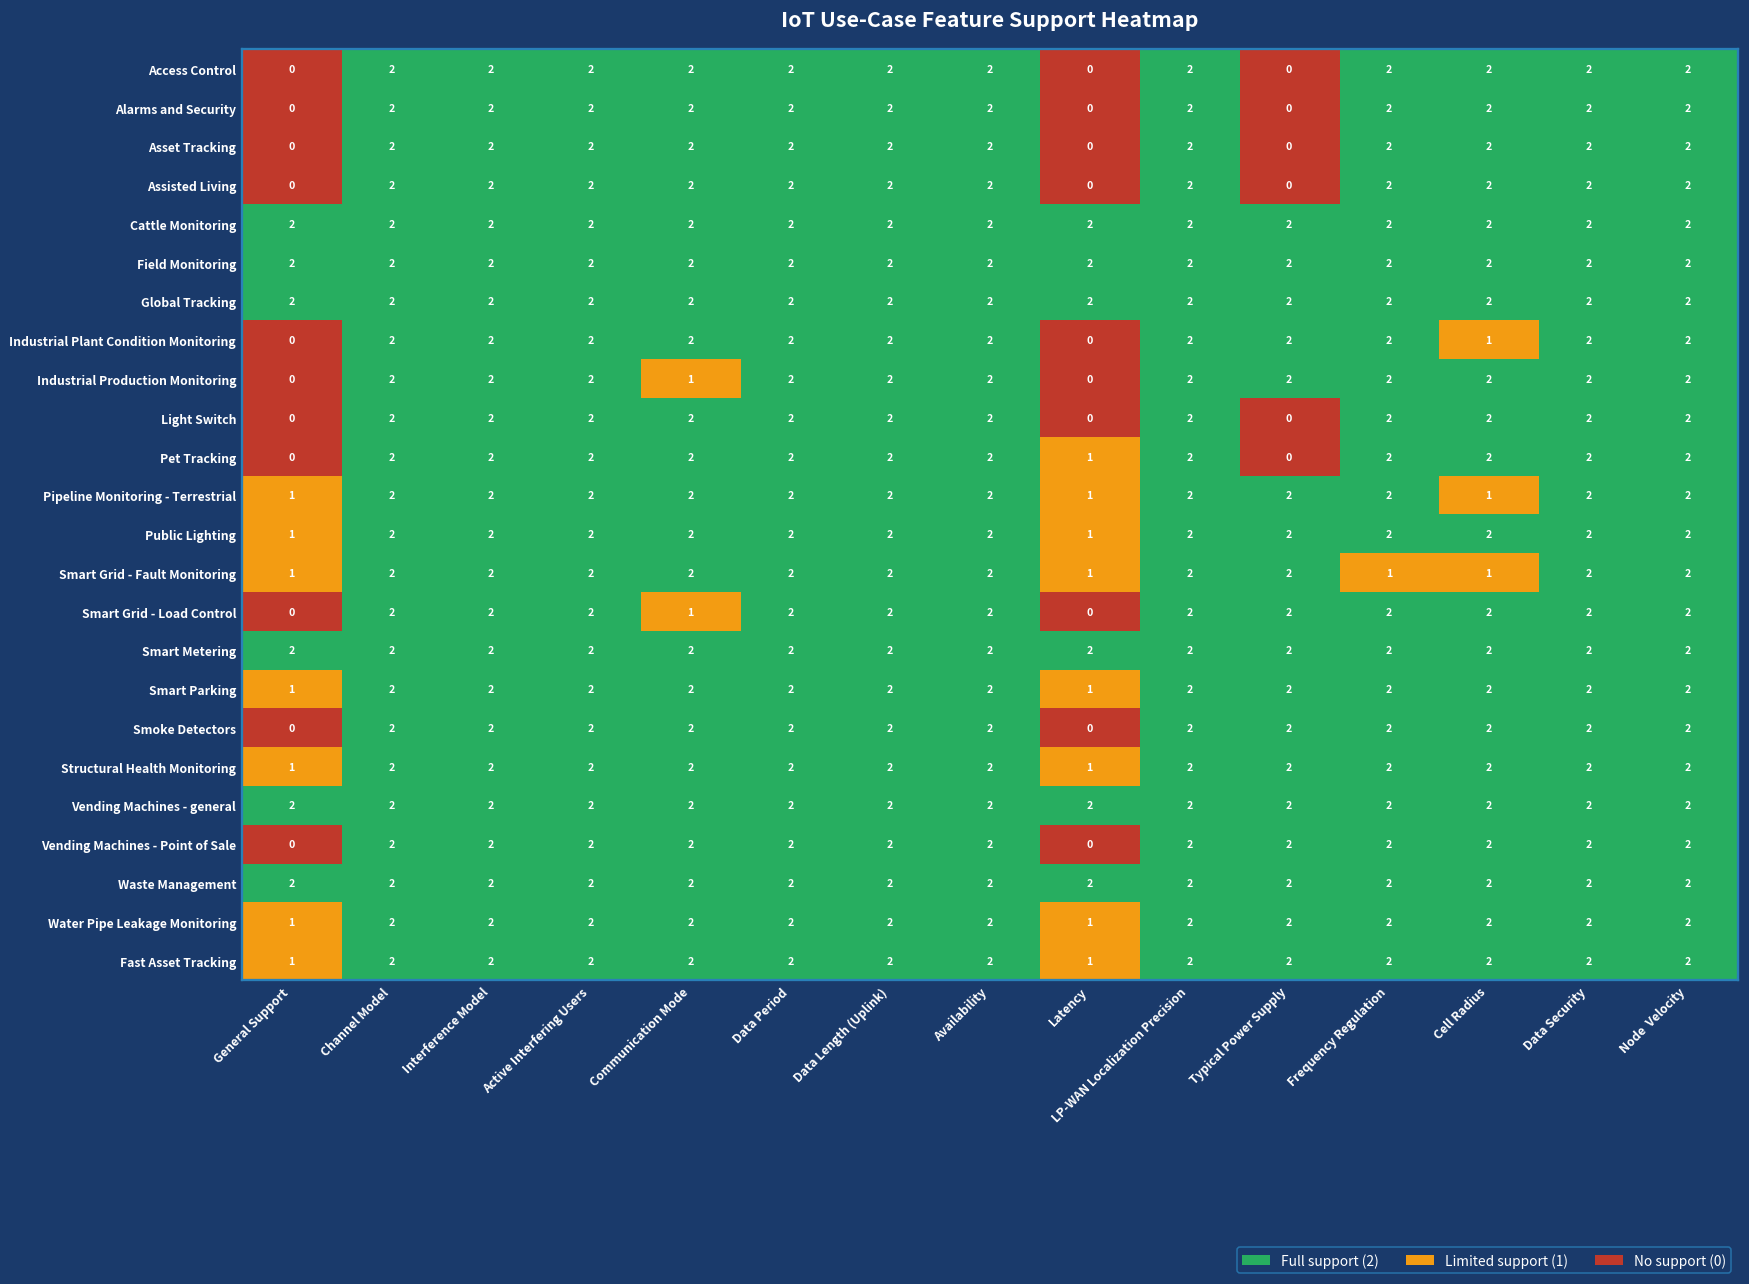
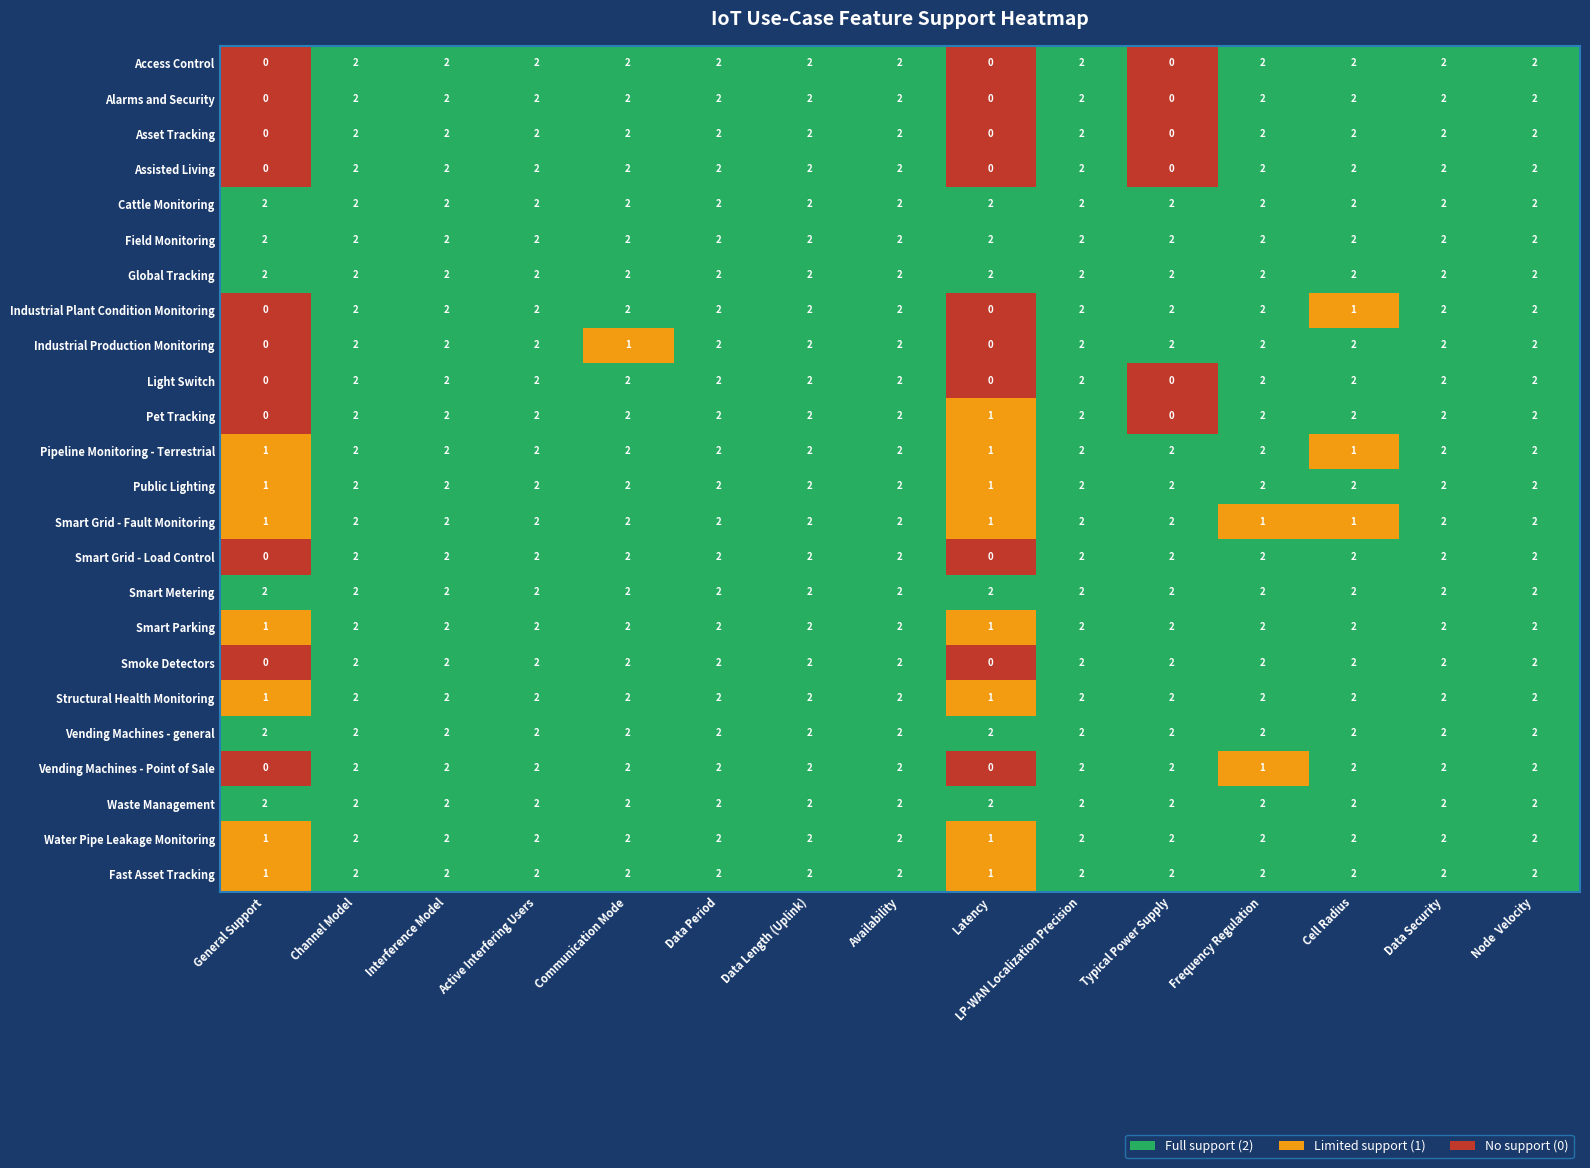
  {
    "Smart Grid - Load Control": {
      "General Support": 0,
      "Channel Model": 2,
      "Interference Model": 2,
      "Active Interfering Users": 2,
-     "Communication Mode": 1,
+     "Communication Mode": 2,
      "Data Period": 2,
      "Data Length (Uplink)": 2,
      "Availability": 2,
      "Latency": 0,
      "LP-WAN Localization Precision": 2,
      "Typical Power Supply": 2,
      "Frequency Regulation": 2,
      "Cell Radius": 2,
      "Data Security": 2,
      "Node Velocity": 2
    },
    "Vending Machines - Point of Sale": {
      "General Support": 0,
      "Channel Model": 2,
      "Interference Model": 2,
      "Active Interfering Users": 2,
      "Communication Mode": 2,
      "Data Period": 2,
      "Data Length (Uplink)": 2,
      "Availability": 2,
      "Latency": 0,
      "LP-WAN Localization Precision": 2,
      "Typical Power Supply": 2,
-     "Frequency Regulation": 2,
+     "Frequency Regulation": 1,
      "Cell Radius": 2,
      "Data Security": 2,
      "Node Velocity": 2
    }
  }
